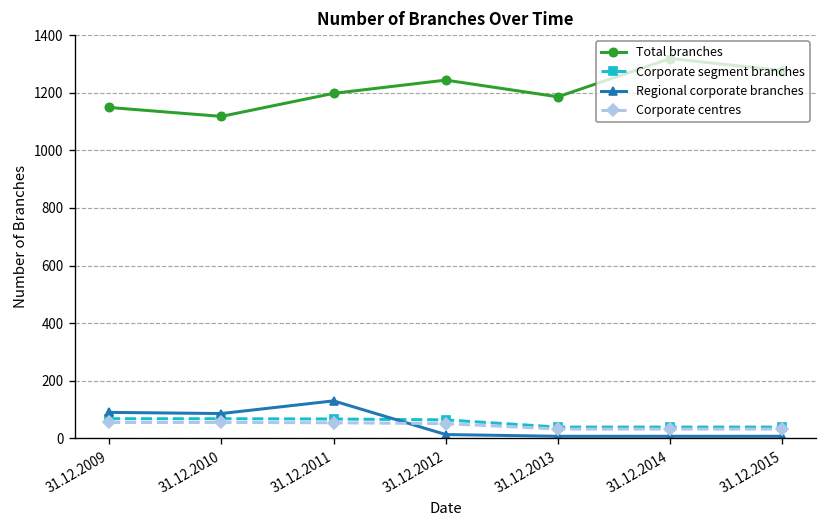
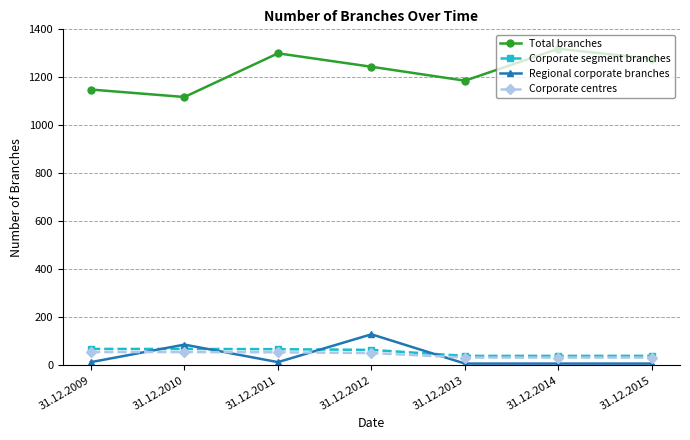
  {
    "Total branches": {
      "31.12.2009": 1150,
      "31.12.2010": 1120,
-     "31.12.2011": 1200,
+     "31.12.2011": 1300,
      "31.12.2012": 1240,
      "31.12.2013": 1190
    },
    "Corporate segment branches": {
      "31.12.2009": 70,
      "31.12.2010": 70,
      "31.12.2011": 70,
      "31.12.2012": 60
    },
    "Regional corporate branches": {
-     "31.12.2009": 90,
+     "31.12.2009": 10,
      "31.12.2010": 90,
-     "31.12.2011": 130,
-     "31.12.2012": 10,
+     "31.12.2011": 10,
+     "31.12.2012": 130,
      "31.12.2013": 10,
      "31.12.2014": 10,
      "31.12.2015": 10
    },
    "Corporate centres": {
      "31.12.2009": 60,
      "31.12.2010": 60,
      "31.12.2011": 50,
      "31.12.2012": 50
    }
  }
